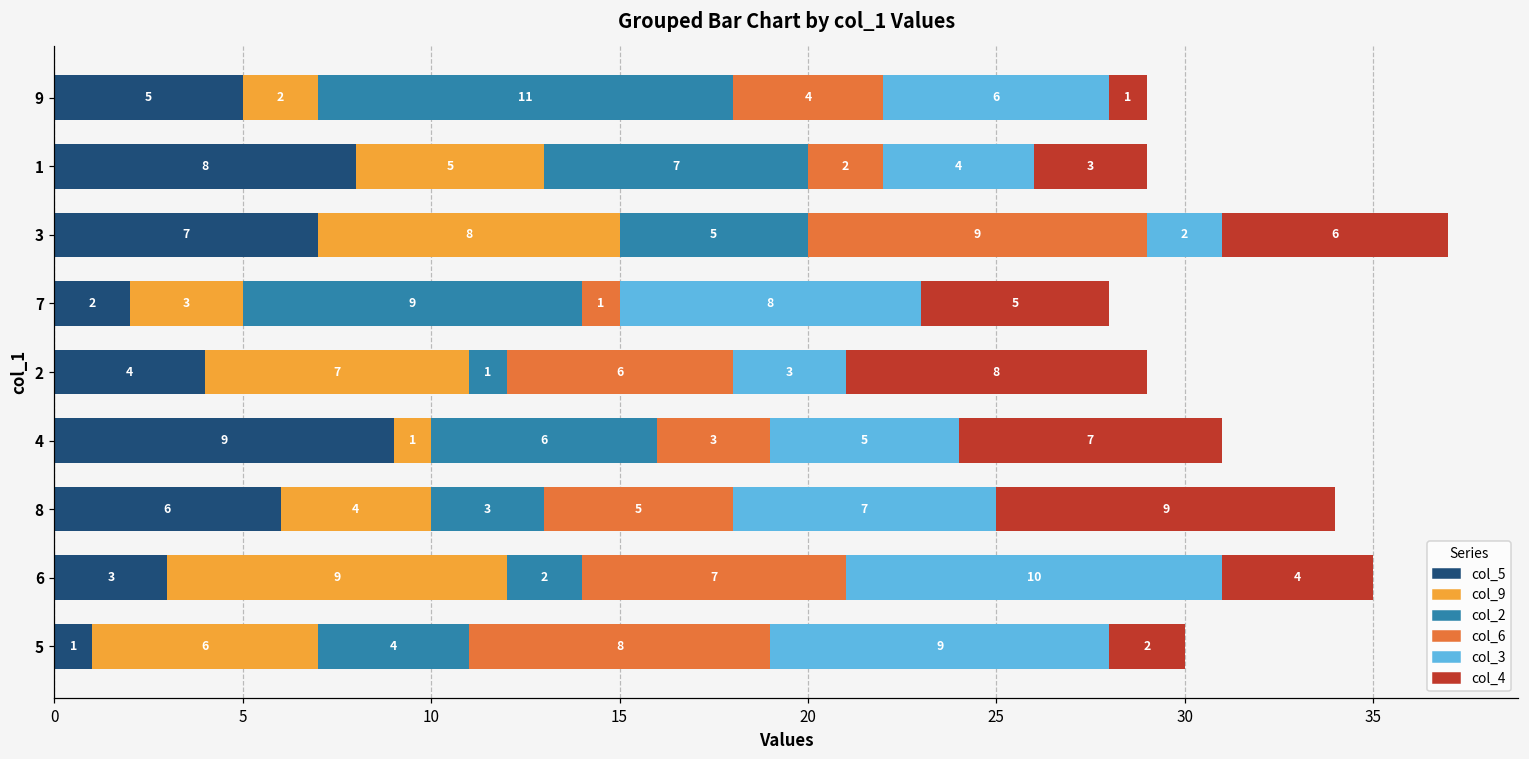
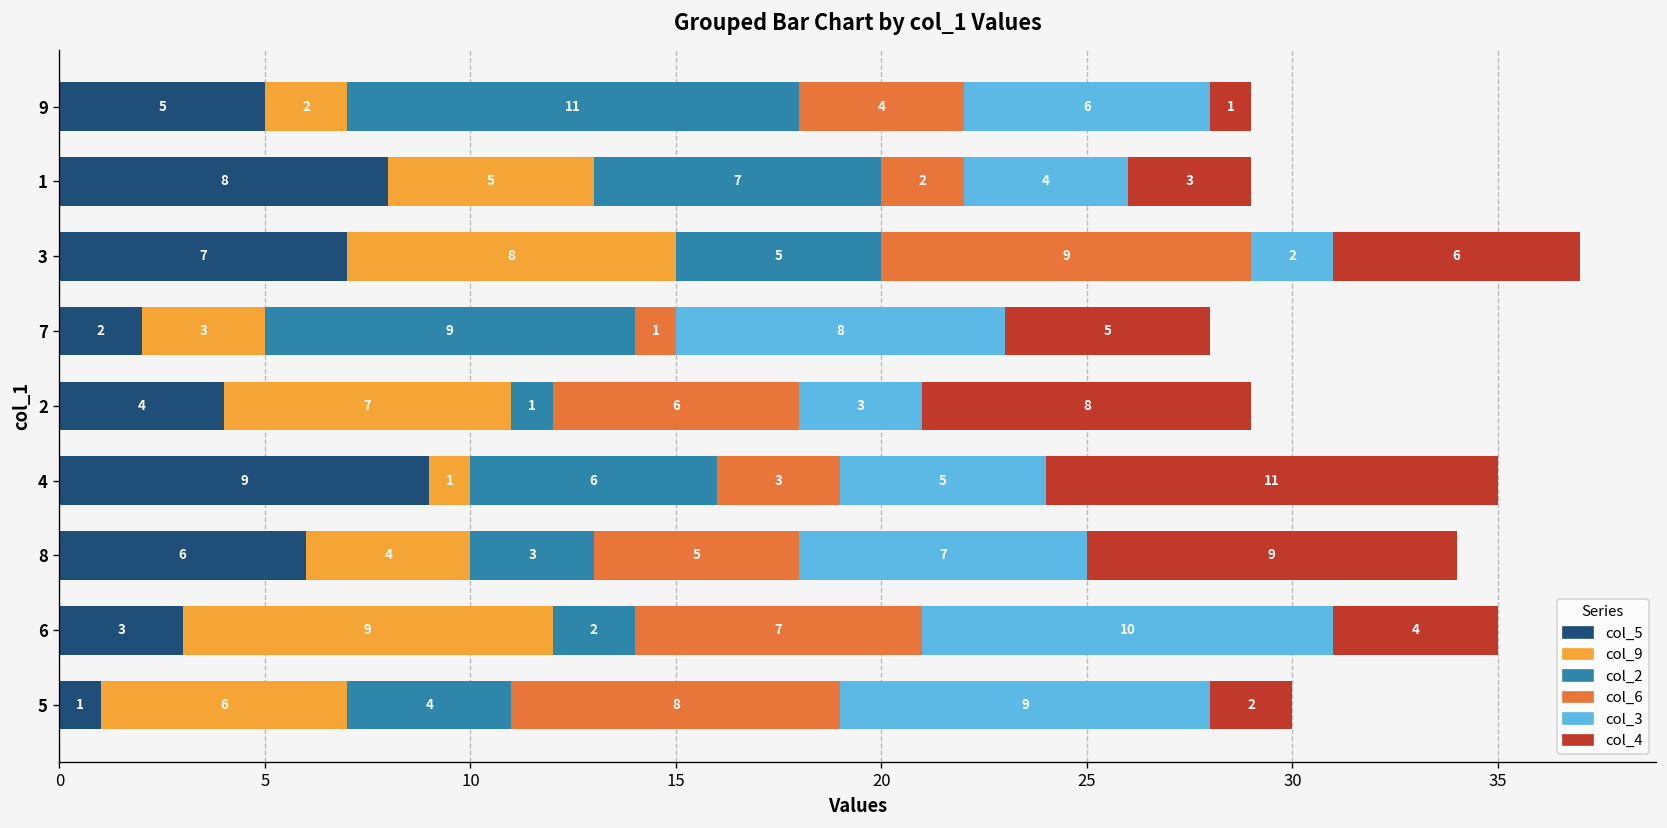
  {
    "col_5": {
      "9": 5,
      "1": 8,
      "3": 7,
      "7": 2,
      "2": 4,
      "4": 9,
      "8": 6,
      "6": 3,
      "5": 1
    },
    "col_2": {
      "9": 11,
      "1": 7,
      "3": 5,
      "7": 9,
      "2": 1,
      "4": 6,
      "8": 3,
      "6": 2,
      "5": 4
    },
    "col_3": {
      "9": 6,
      "1": 4,
      "3": 2,
      "7": 8,
      "2": 3,
      "4": 5,
      "8": 7,
      "6": 10,
      "5": 9
    },
    "col_4": {
      "9": 1,
      "1": 3,
      "3": 6,
      "7": 5,
      "2": 8,
-     "4": 7,
+     "4": 11,
      "8": 9,
      "6": 4,
      "5": 2
    }
  }
